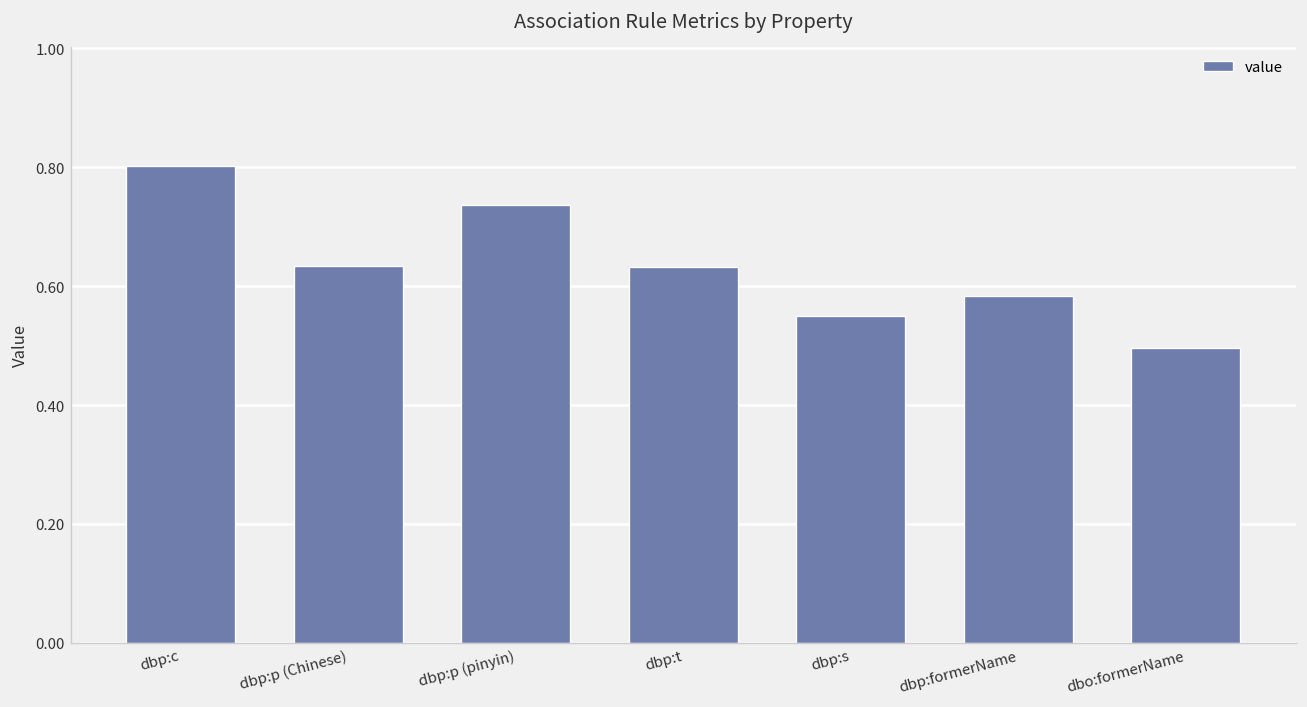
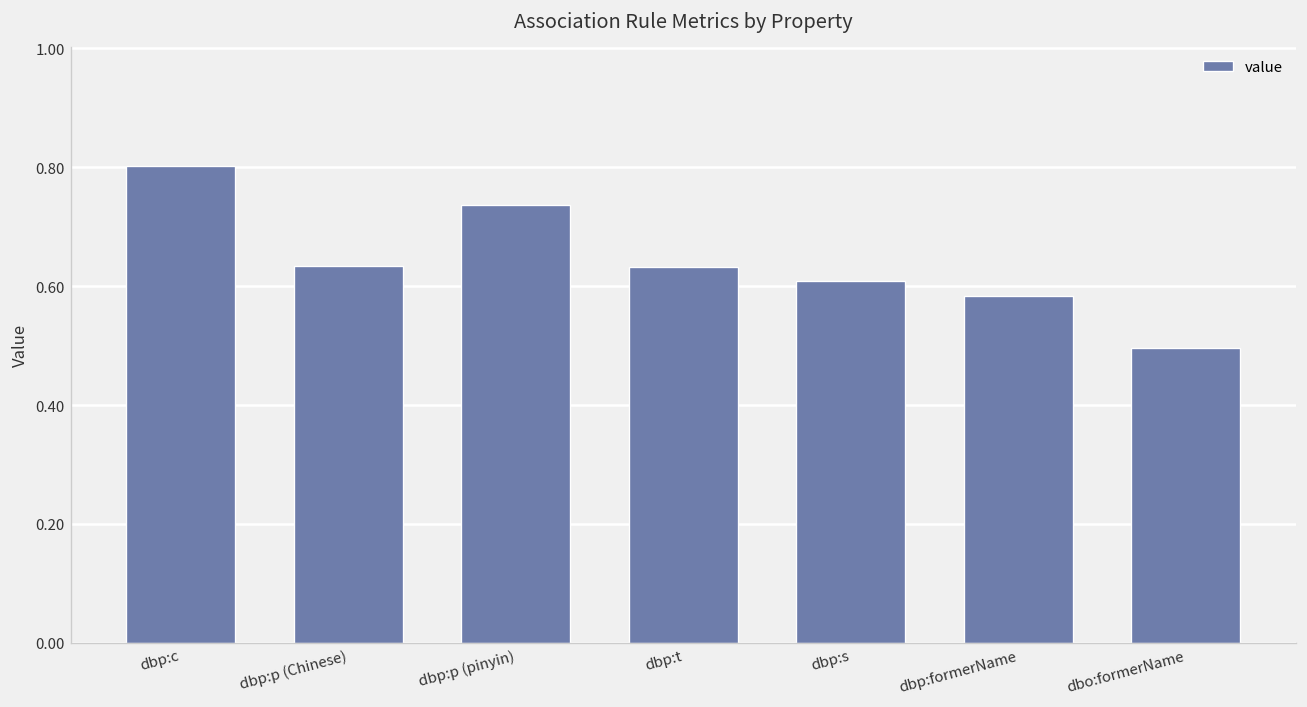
  {
    "dbp:c": 0.80,
    "dbp:p (Chinese)": 0.63,
    "dbp:p (pinyin)": 0.74,
    "dbp:t": 0.63,
-   "dbp:s": 0.55,
+   "dbp:s": 0.61,
    "dbp:formerName": 0.58,
    "dbo:formerName": 0.50
  }
